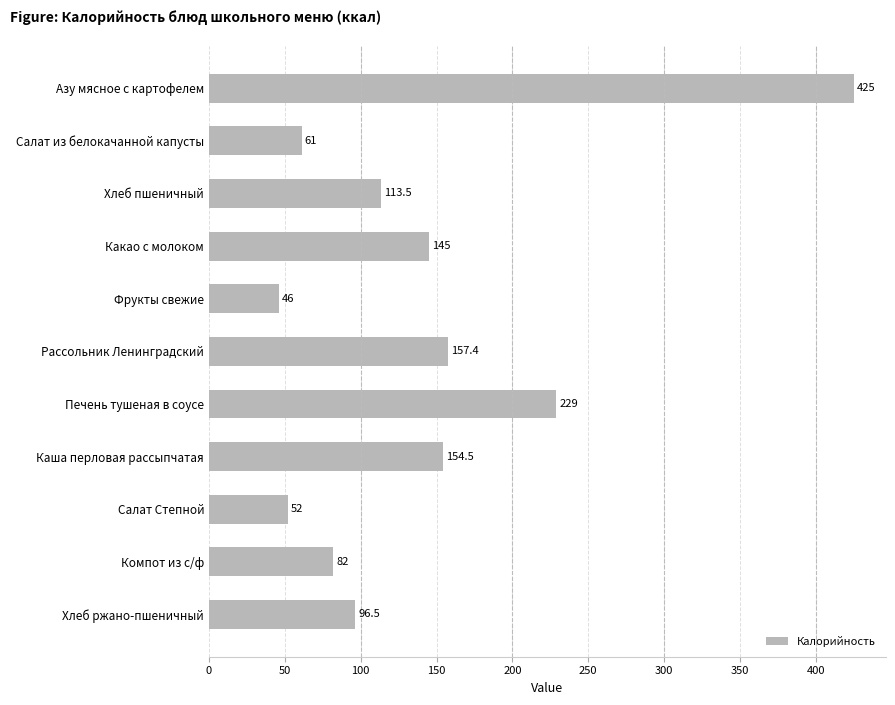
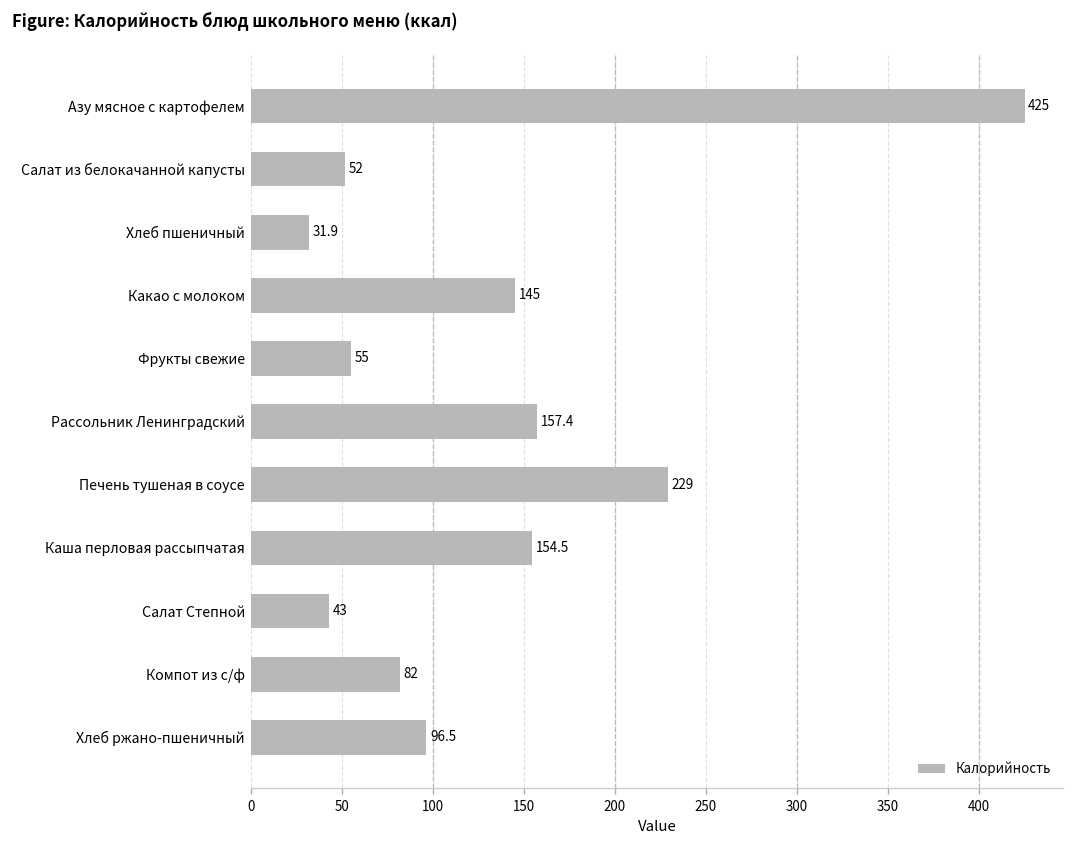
  {
    "Азу мясное с картофелем": 425,
-   "Салат из белокачанной капусты": 61,
-   "Хлеб пшеничный": 113.5,
+   "Салат из белокачанной капусты": 52,
+   "Хлеб пшеничный": 31.9,
    "Какао с молоком": 145,
-   "Фрукты свежие": 46,
+   "Фрукты свежие": 55,
    "Рассольник Ленинградский": 157.4,
    "Печень тушеная в соусе": 229,
    "Каша перловая рассыпчатая": 154.5,
-   "Салат Степной": 52,
+   "Салат Степной": 43,
    "Компот из с/ф": 82,
    "Хлеб ржано-пшеничный": 96.5
  }
